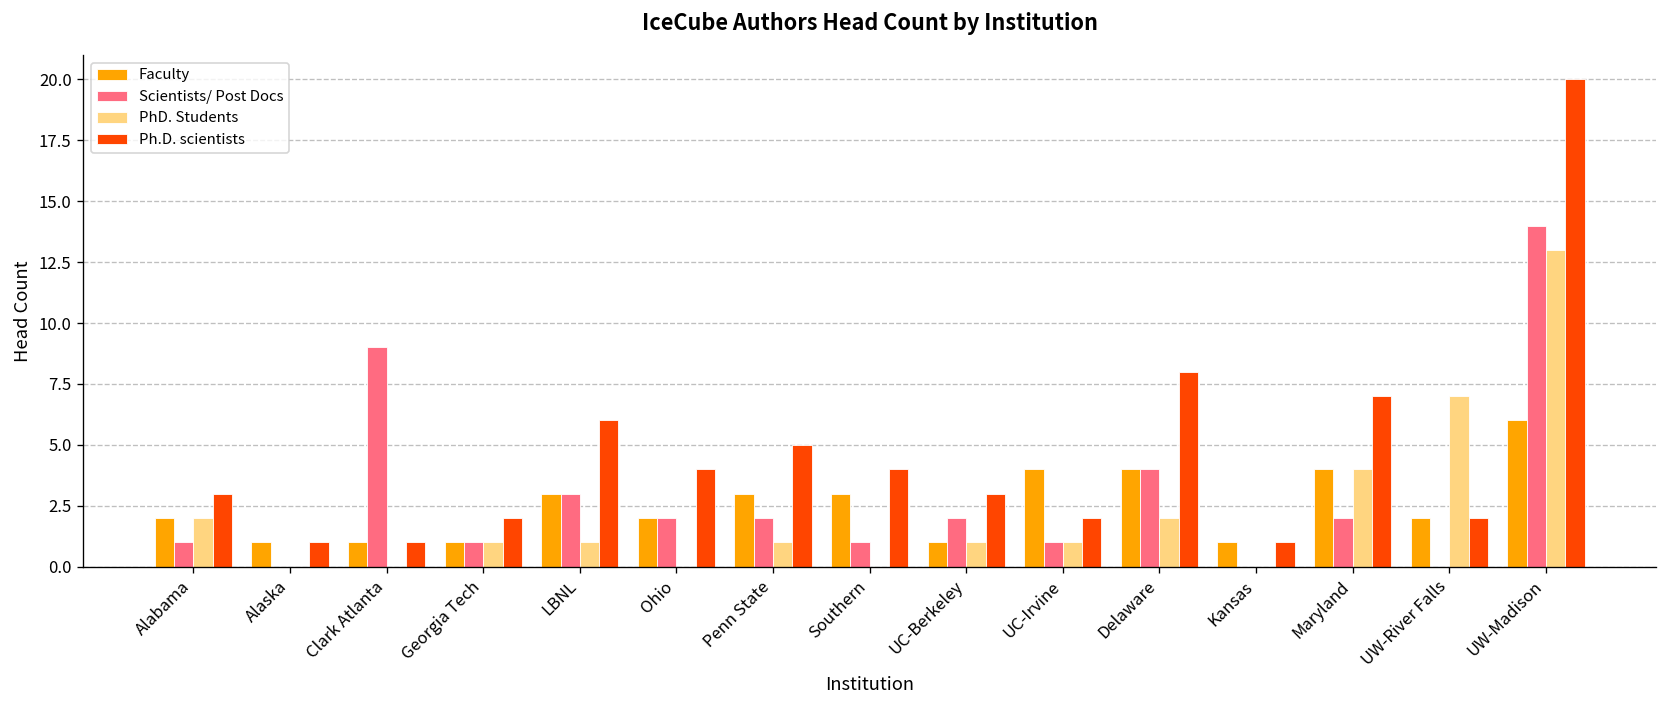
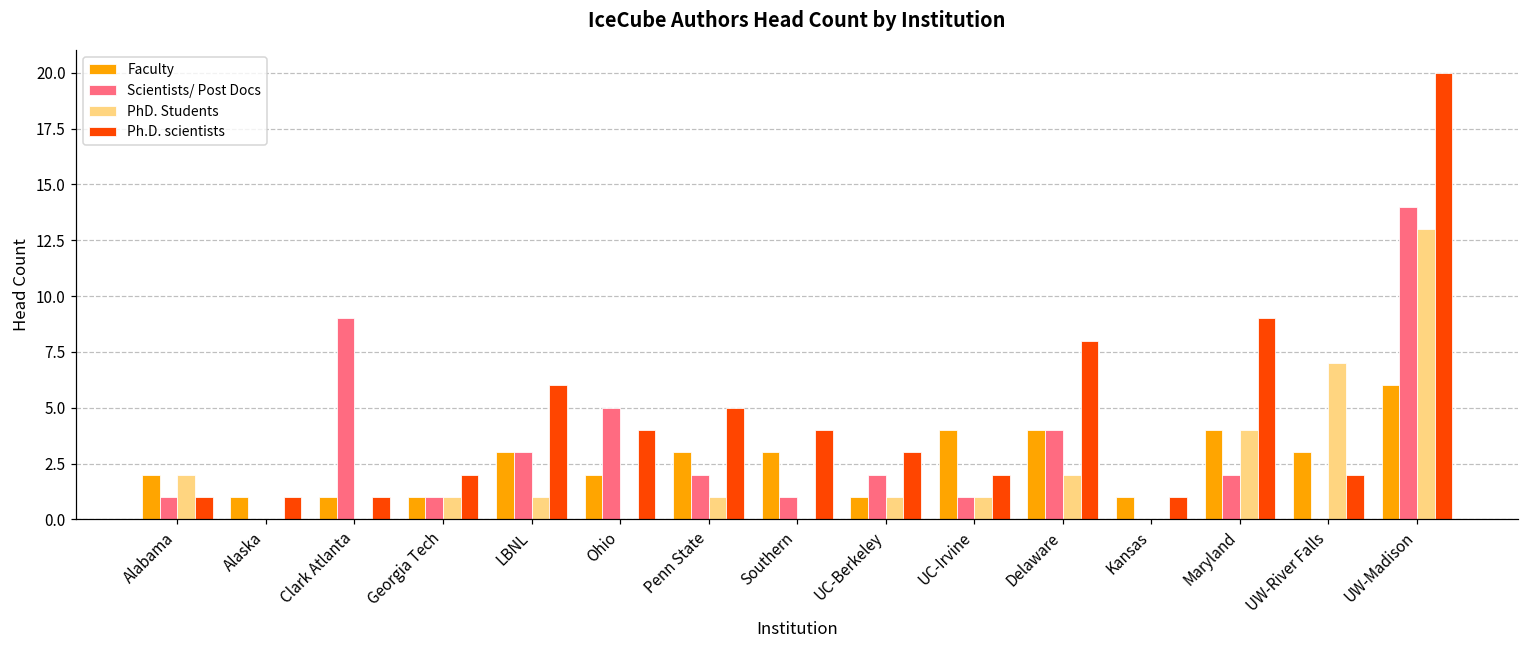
  {
    "Faculty": {
      "Alabama": 2,
      "Alaska": 1,
      "Clark Atlanta": 1,
      "Georgia Tech": 1,
      "LBNL": 3,
      "Ohio": 2,
      "Penn State": 3,
      "Southern": 3,
      "UC-Berkeley": 1,
      "UC-Irvine": 4,
      "Delaware": 4,
      "Kansas": 1,
      "Maryland": 4,
-     "UW-River Falls": 2,
+     "UW-River Falls": 3,
      "UW-Madison": 6
    },
    "Scientists/ Post Docs": {
      "Alabama": 1,
      "Alaska": 0,
      "Clark Atlanta": 9,
      "Georgia Tech": 1,
      "LBNL": 3,
-     "Ohio": 2,
+     "Ohio": 5,
      "Penn State": 2,
      "Southern": 1,
      "UC-Berkeley": 2,
      "UC-Irvine": 1,
      "Delaware": 4,
      "Kansas": 0,
      "Maryland": 2,
      "UW-River Falls": 0,
      "UW-Madison": 14
    },
    "PhD. Students": {
      "Alabama": 2,
      "Alaska": 0,
      "Clark Atlanta": 0,
      "Georgia Tech": 1,
      "LBNL": 1,
      "Ohio": 0,
      "Penn State": 1,
      "Southern": 0,
      "UC-Berkeley": 1,
      "UC-Irvine": 1,
      "Delaware": 2,
      "Kansas": 0,
      "Maryland": 4,
      "UW-River Falls": 7,
      "UW-Madison": 13
    },
    "Ph.D. scientists": {
-     "Alabama": 3,
+     "Alabama": 1,
      "Alaska": 1,
      "Clark Atlanta": 1,
      "Georgia Tech": 2,
      "LBNL": 6,
      "Ohio": 4,
      "Penn State": 5,
      "Southern": 4,
      "UC-Berkeley": 3,
      "UC-Irvine": 2,
      "Delaware": 8,
      "Kansas": 1,
-     "Maryland": 7,
+     "Maryland": 9,
      "UW-River Falls": 2,
      "UW-Madison": 20
    }
  }
